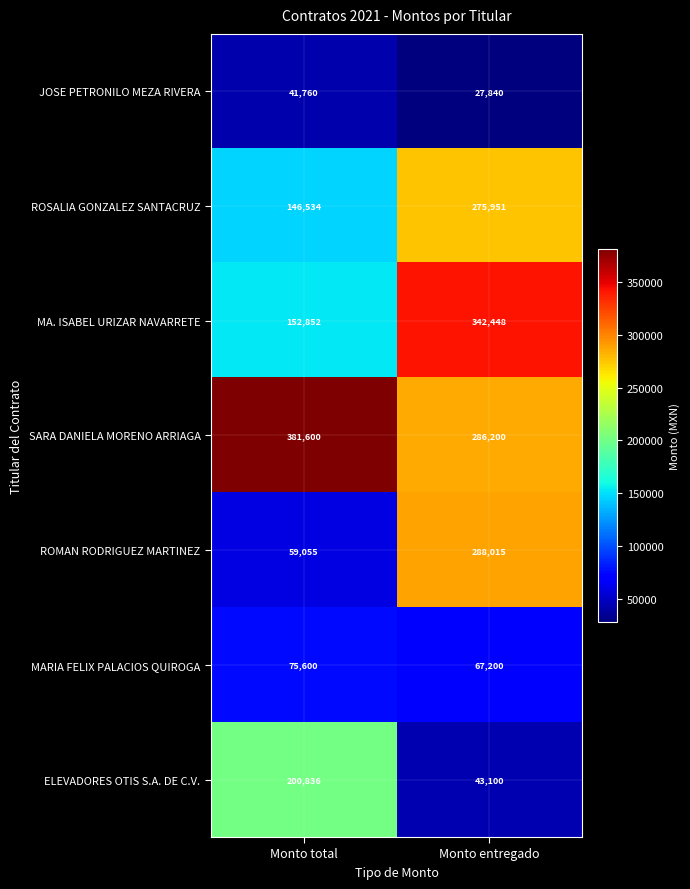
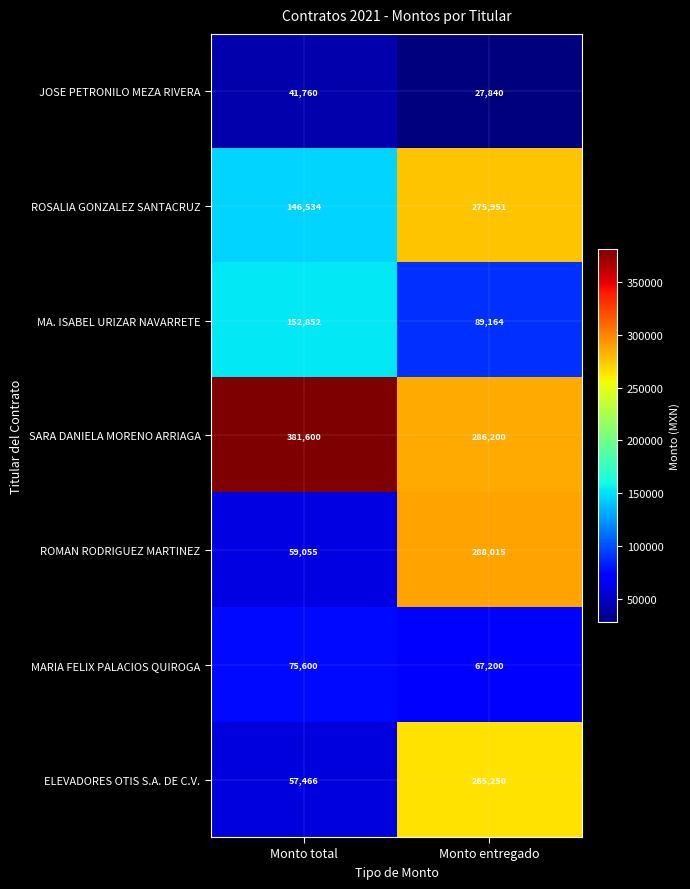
  {
    "JOSE PETRONILO MEZA RIVERA": {
      "Monto total": "41,760",
      "Monto entregado": "27,840"
    },
    "ROSALIA GONZALEZ SANTACRUZ": {
      "Monto total": "146,534",
      "Monto entregado": "275,951"
    },
    "MA. ISABEL URIZAR NAVARRETE": {
      "Monto total": "152,852",
-     "Monto entregado": "342,448"
+     "Monto entregado": "89,164"
    },
    "SARA DANIELA MORENO ARRIAGA": {
      "Monto total": "381,600",
      "Monto entregado": "286,200"
    },
    "ROMAN RODRIGUEZ MARTINEZ": {
      "Monto total": "59,055",
      "Monto entregado": "288,015"
    },
    "MARIA FELIX PALACIOS QUIROGA": {
      "Monto total": "75,600",
      "Monto entregado": "67,200"
    },
    "ELEVADORES OTIS S.A. DE C.V.": {
-     "Monto total": "200,836",
-     "Monto entregado": "43,100"
+     "Monto total": "57,466",
+     "Monto entregado": "265,250"
    }
  }
